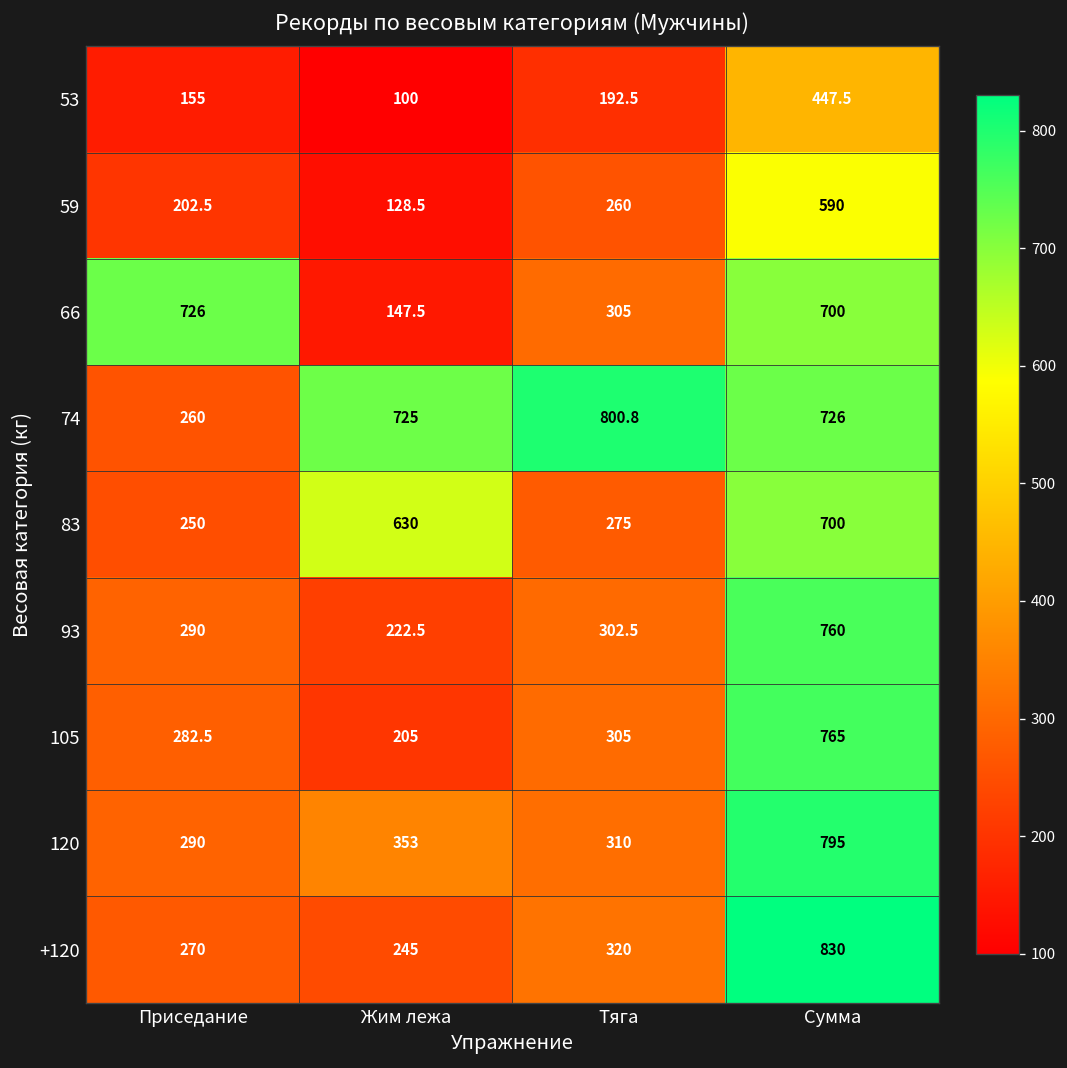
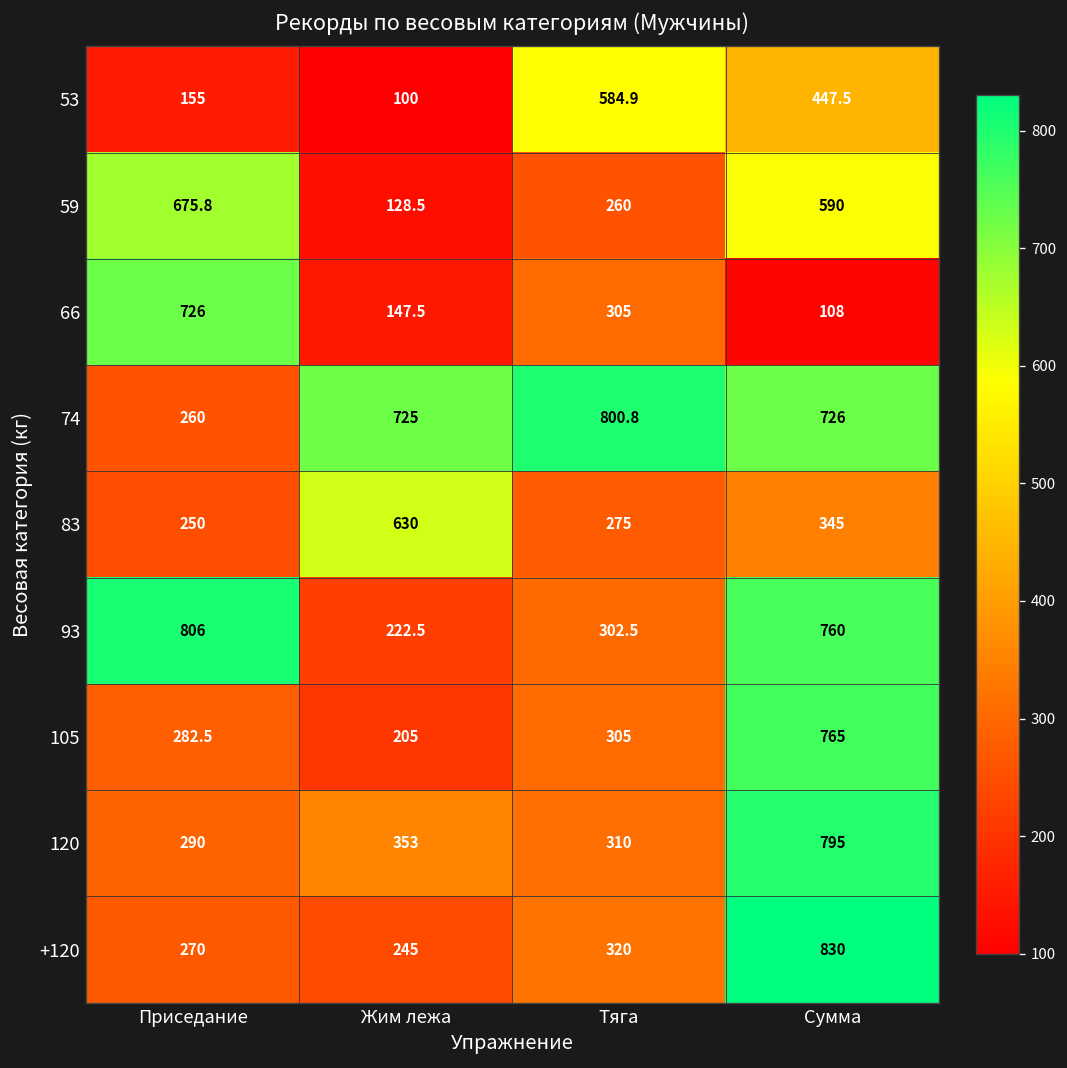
  {
    "53": {
      "Приседание": 155,
      "Жим лежа": 100,
-     "Тяга": 192.5,
+     "Тяга": 584.9,
      "Сумма": 447.5
    },
    "59": {
-     "Приседание": 202.5,
+     "Приседание": 675.8,
      "Жим лежа": 128.5,
      "Тяга": 260,
      "Сумма": 590
    },
    "66": {
      "Приседание": 726,
      "Жим лежа": 147.5,
      "Тяга": 305,
-     "Сумма": 700
+     "Сумма": 108
    },
    "74": {
      "Приседание": 260,
      "Жим лежа": 725,
      "Тяга": 800.8,
      "Сумма": 726
    },
    "83": {
      "Приседание": 250,
      "Жим лежа": 630,
      "Тяга": 275,
-     "Сумма": 700
+     "Сумма": 345
    },
    "93": {
-     "Приседание": 290,
+     "Приседание": 806,
      "Жим лежа": 222.5,
      "Тяга": 302.5,
      "Сумма": 760
    },
    "105": {
      "Приседание": 282.5,
      "Жим лежа": 205,
      "Тяга": 305,
      "Сумма": 765
    },
    "120": {
      "Приседание": 290,
      "Жим лежа": 353,
      "Тяга": 310,
      "Сумма": 795
    },
    "+120": {
      "Приседание": 270,
      "Жим лежа": 245,
      "Тяга": 320,
      "Сумма": 830
    }
  }
